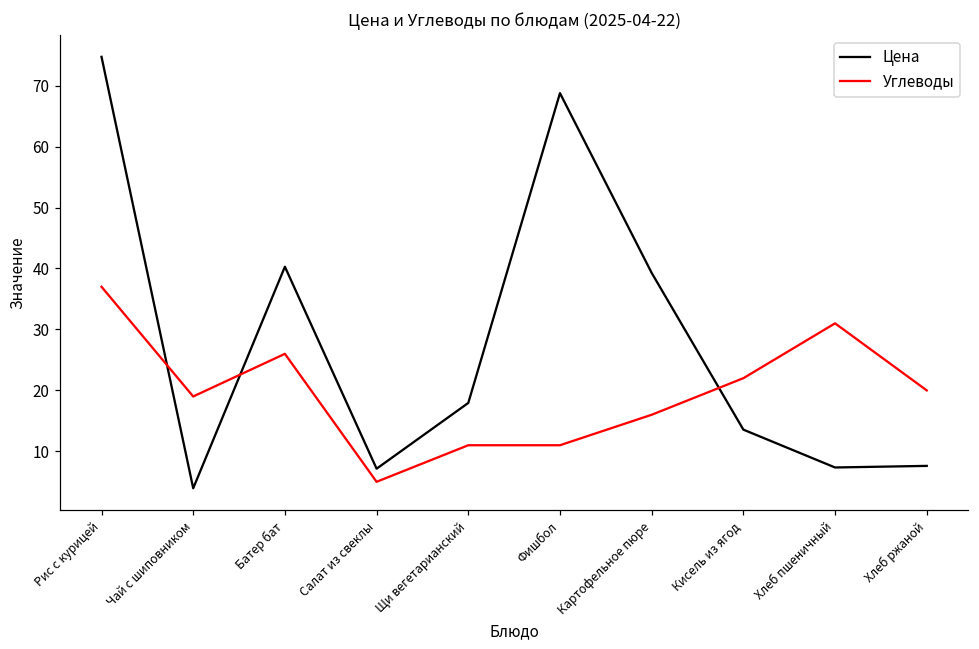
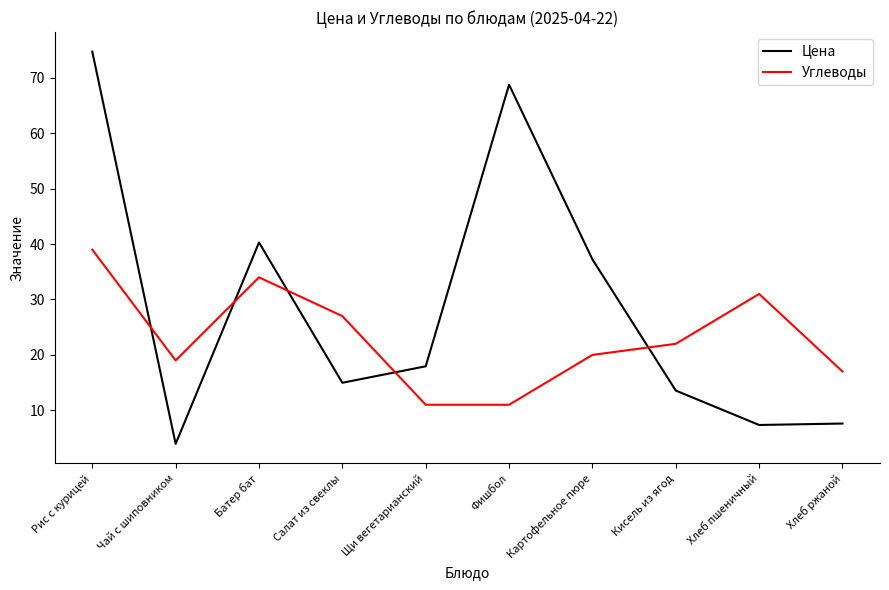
  {
    "Цена": {
      "Рис с курицей": 75,
      "Чай с шиповником": 4,
      "Батер бат": 40,
-     "Салат из свеклы": 7,
+     "Салат из свеклы": 15,
      "Щи вегетарианский": 18,
      "Фишбол": 69,
-     "Картофельное пюре": 39,
+     "Картофельное пюре": 37,
      "Кисель из ягод": 14,
      "Хлеб пшеничный": 7,
      "Хлеб ржаной": 8
    },
    "Углеводы": {
-     "Рис с курицей": 37,
+     "Рис с курицей": 39,
      "Чай с шиповником": 19,
-     "Батер бат": 26,
-     "Салат из свеклы": 5,
+     "Батер бат": 34,
+     "Салат из свеклы": 27,
      "Щи вегетарианский": 11,
      "Фишбол": 11,
-     "Картофельное пюре": 16,
+     "Картофельное пюре": 20,
      "Кисель из ягод": 22,
      "Хлеб пшеничный": 31,
-     "Хлеб ржаной": 20
+     "Хлеб ржаной": 17
    }
  }
